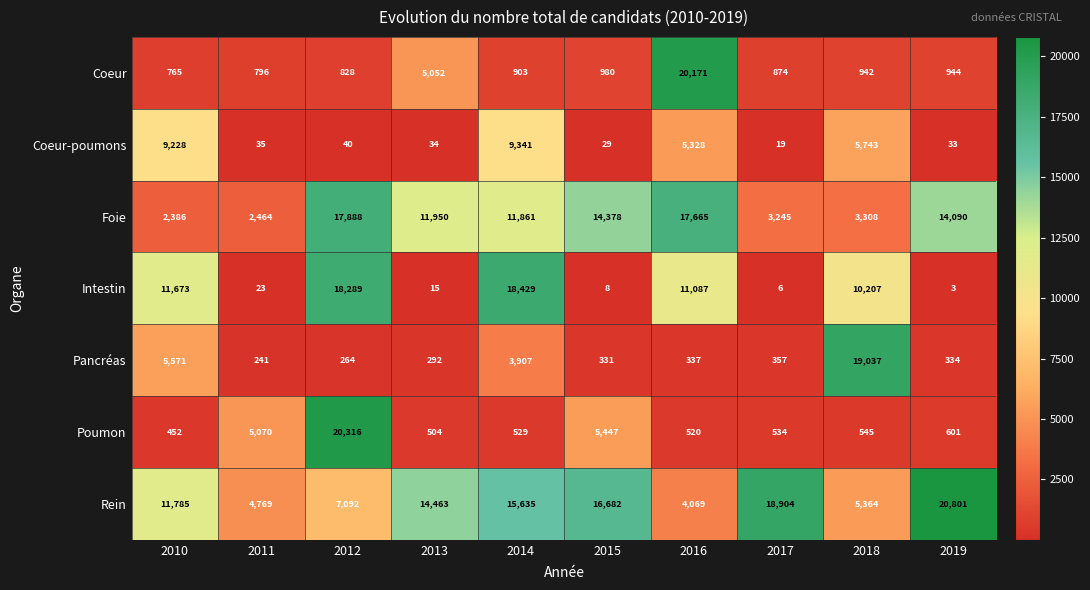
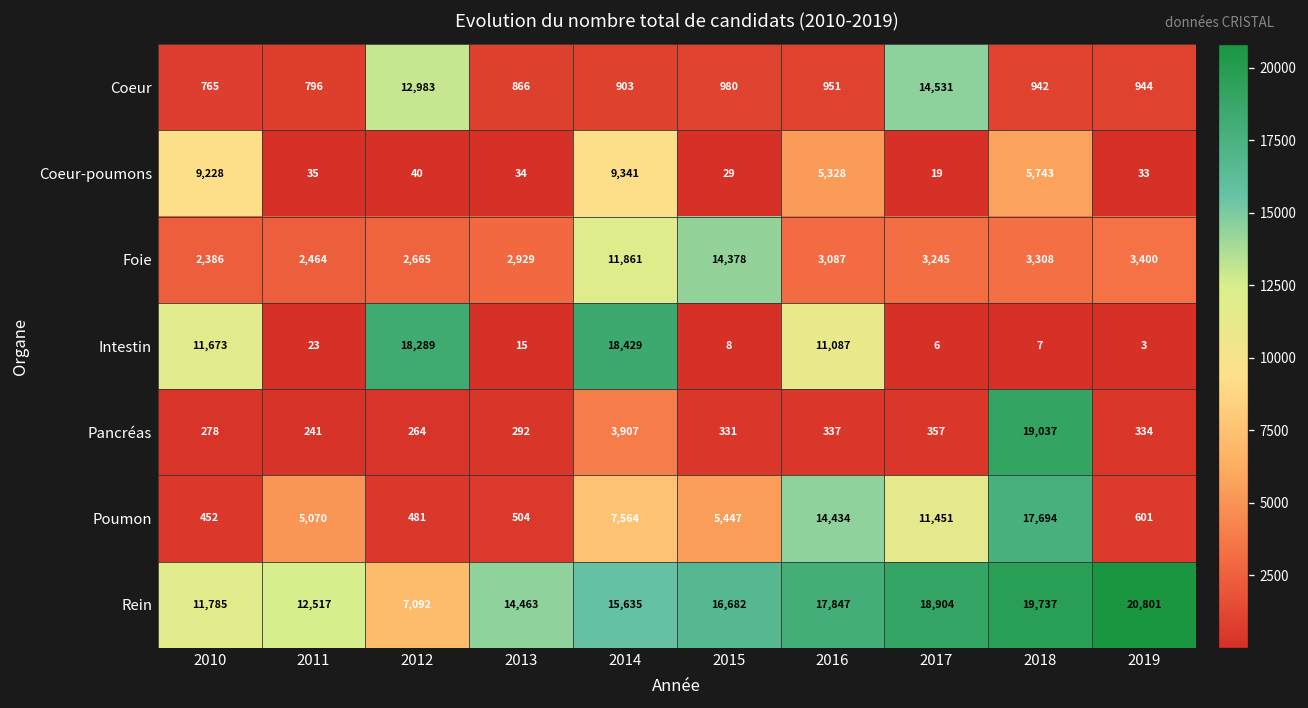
  {
    "Coeur": {
      "2010": "765",
      "2011": "796",
-     "2012": "828",
-     "2013": "5,052",
+     "2012": "12,983",
+     "2013": "866",
      "2014": "903",
      "2015": "980",
-     "2016": "20,171",
-     "2017": "874",
+     "2016": "951",
+     "2017": "14,531",
      "2018": "942",
      "2019": "944"
    },
    "Coeur-poumons": {
      "2010": "9,228",
      "2011": "35",
      "2012": "40",
      "2013": "34",
      "2014": "9,341",
      "2015": "29",
      "2016": "5,328",
      "2017": "19",
      "2018": "5,743",
      "2019": "33"
    },
    "Foie": {
      "2010": "2,386",
      "2011": "2,464",
-     "2012": "17,888",
-     "2013": "11,950",
+     "2012": "2,665",
+     "2013": "2,929",
      "2014": "11,861",
      "2015": "14,378",
-     "2016": "17,665",
+     "2016": "3,087",
      "2017": "3,245",
      "2018": "3,308",
-     "2019": "14,090"
+     "2019": "3,400"
    },
    "Intestin": {
      "2010": "11,673",
      "2011": "23",
      "2012": "18,289",
      "2013": "15",
      "2014": "18,429",
      "2015": "8",
      "2016": "11,087",
      "2017": "6",
-     "2018": "10,207",
+     "2018": "7",
      "2019": "3"
    },
    "Pancréas": {
-     "2010": "5,571",
+     "2010": "278",
      "2011": "241",
      "2012": "264",
      "2013": "292",
      "2014": "3,907",
      "2015": "331",
      "2016": "337",
      "2017": "357",
      "2018": "19,037",
      "2019": "334"
    },
    "Poumon": {
      "2010": "452",
      "2011": "5,070",
-     "2012": "20,316",
+     "2012": "481",
      "2013": "504",
-     "2014": "529",
+     "2014": "7,564",
      "2015": "5,447",
-     "2016": "520",
-     "2017": "534",
-     "2018": "545",
+     "2016": "14,434",
+     "2017": "11,451",
+     "2018": "17,694",
      "2019": "601"
    },
    "Rein": {
      "2010": "11,785",
-     "2011": "4,769",
+     "2011": "12,517",
      "2012": "7,092",
      "2013": "14,463",
      "2014": "15,635",
      "2015": "16,682",
-     "2016": "4,069",
+     "2016": "17,847",
      "2017": "18,904",
-     "2018": "5,364",
+     "2018": "19,737",
      "2019": "20,801"
    }
  }
